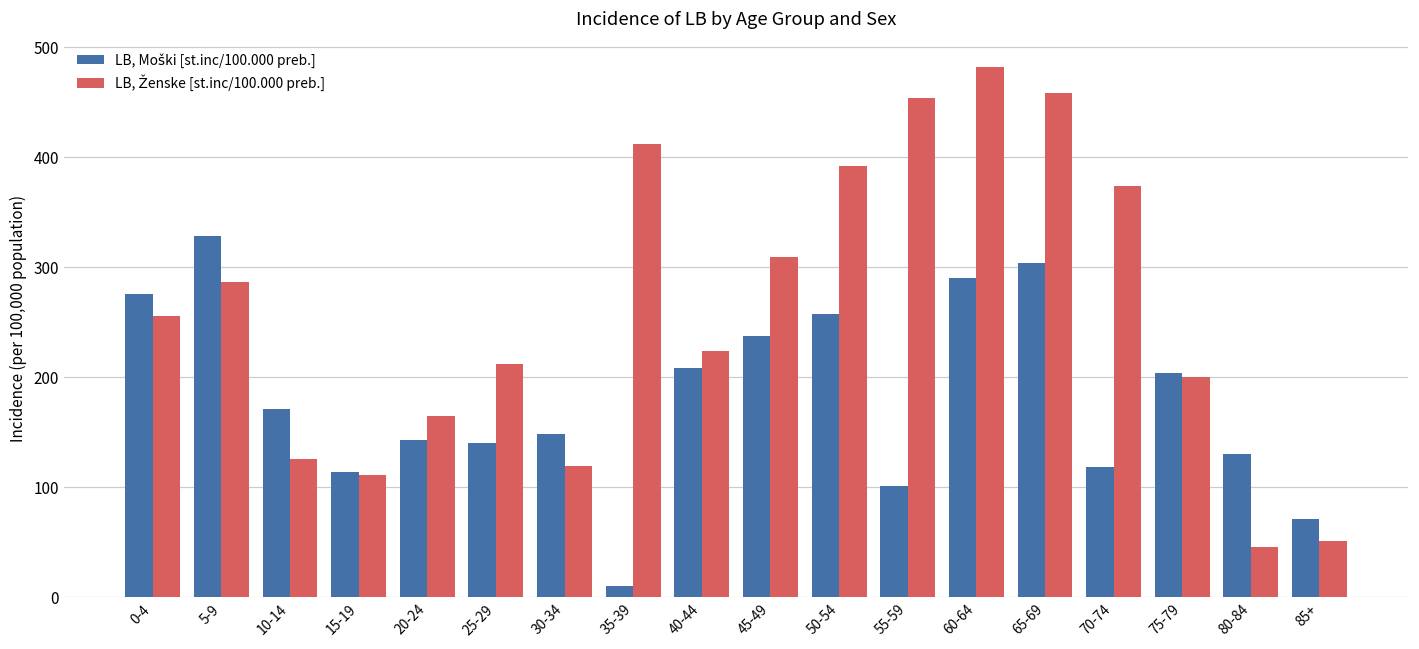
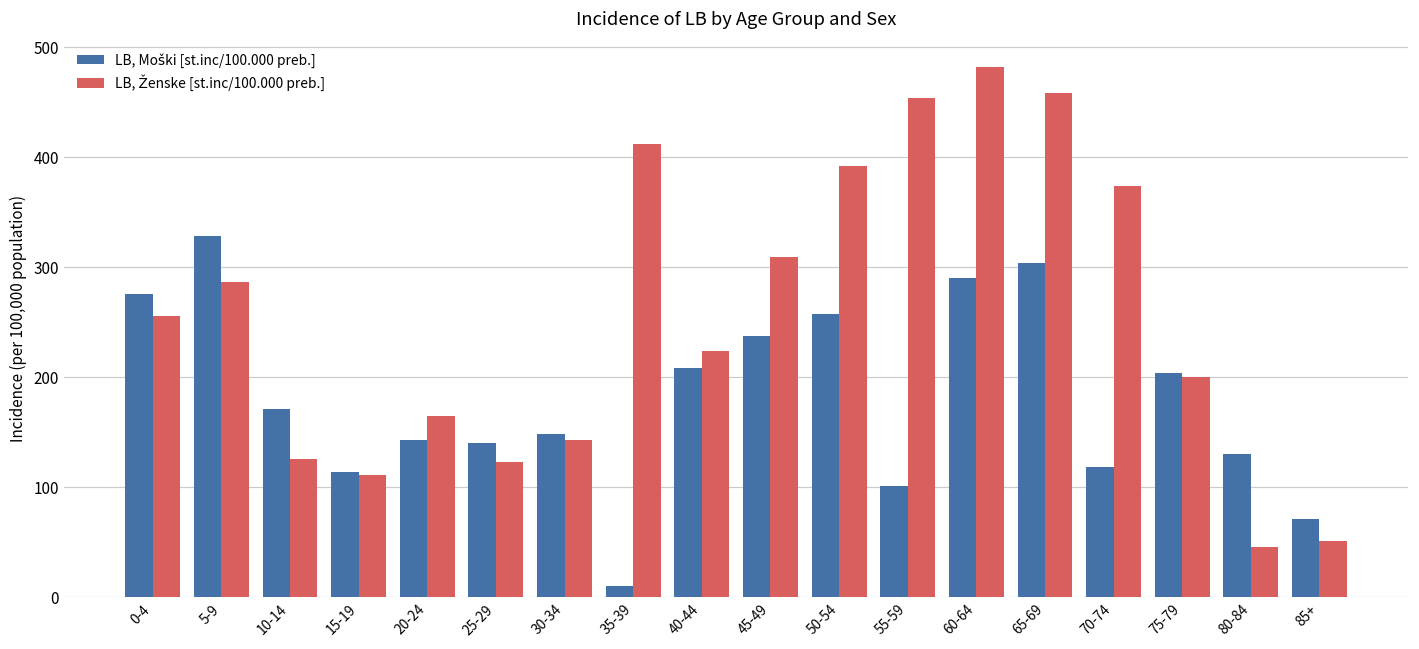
  {
    "LB, Moški [st.inc/100.000 preb.]": {
      "0-4": 275,
      "5-9": 328,
      "10-14": 171,
      "15-19": 114,
      "20-24": 143,
      "25-29": 140,
      "30-34": 149,
      "35-39": 11,
      "40-44": 209,
      "45-49": 237,
      "50-54": 257,
      "55-59": 101,
      "60-64": 291,
      "65-69": 304,
      "70-74": 119,
      "75-79": 204,
      "80-84": 130,
      "85+": 71
    },
    "LB, Ženske [st.inc/100.000 preb.]": {
      "0-4": 255,
      "5-9": 287,
      "10-14": 126,
      "15-19": 111,
      "20-24": 165,
-     "25-29": 212,
-     "30-34": 120,
+     "25-29": 123,
+     "30-34": 143,
      "35-39": 412,
      "40-44": 224,
      "45-49": 310,
      "50-54": 392,
      "55-59": 454,
      "60-64": 482,
      "65-69": 458,
      "70-74": 374,
      "75-79": 201,
      "80-84": 46,
      "85+": 51
    }
  }
